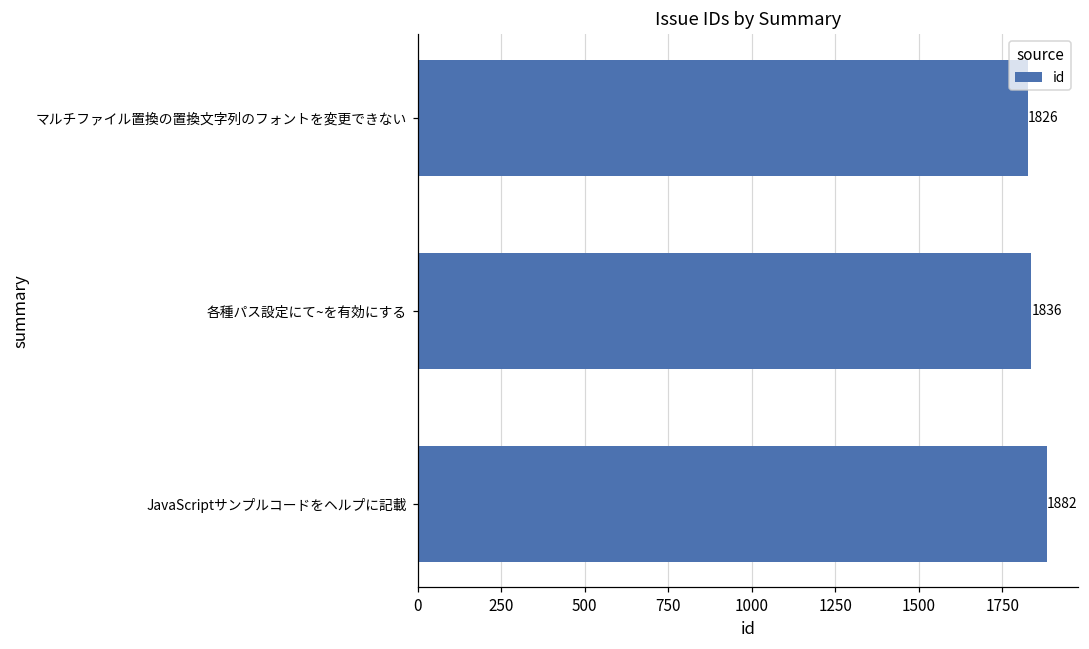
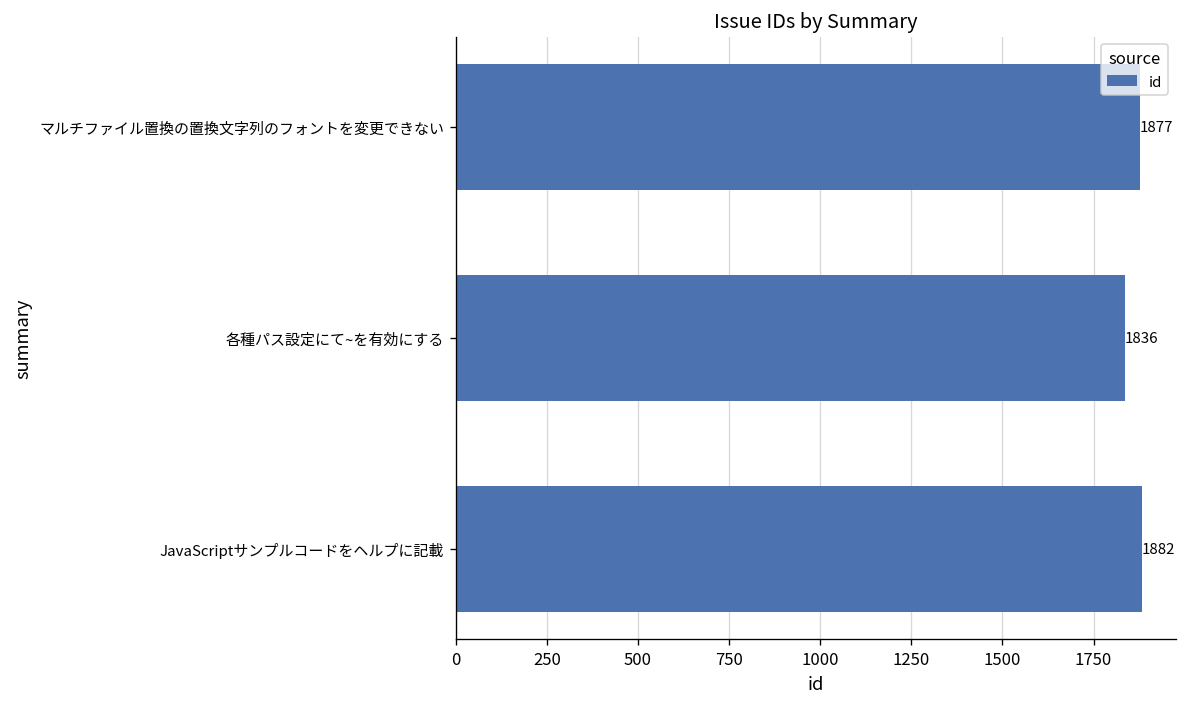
  {
-   "マルチファイル置換の置換文字列のフォントを変更できない": 1826,
+   "マルチファイル置換の置換文字列のフォントを変更できない": 1877,
    "各種パス設定にて~を有効にする": 1836,
    "JavaScriptサンプルコードをヘルプに記載": 1882
  }
